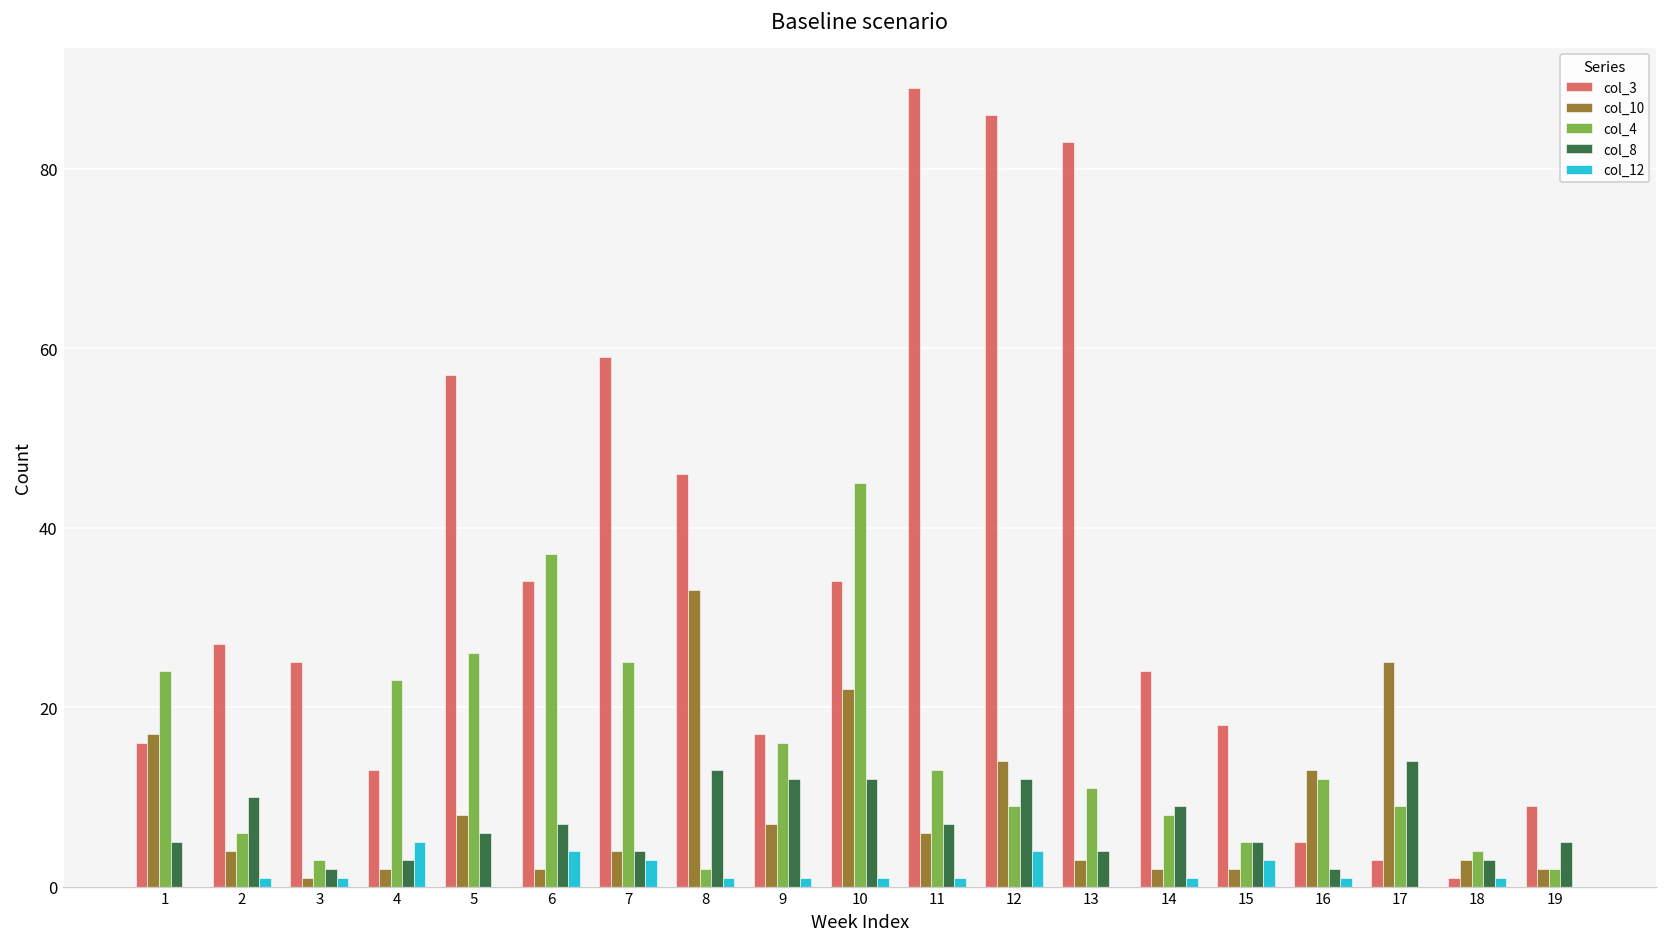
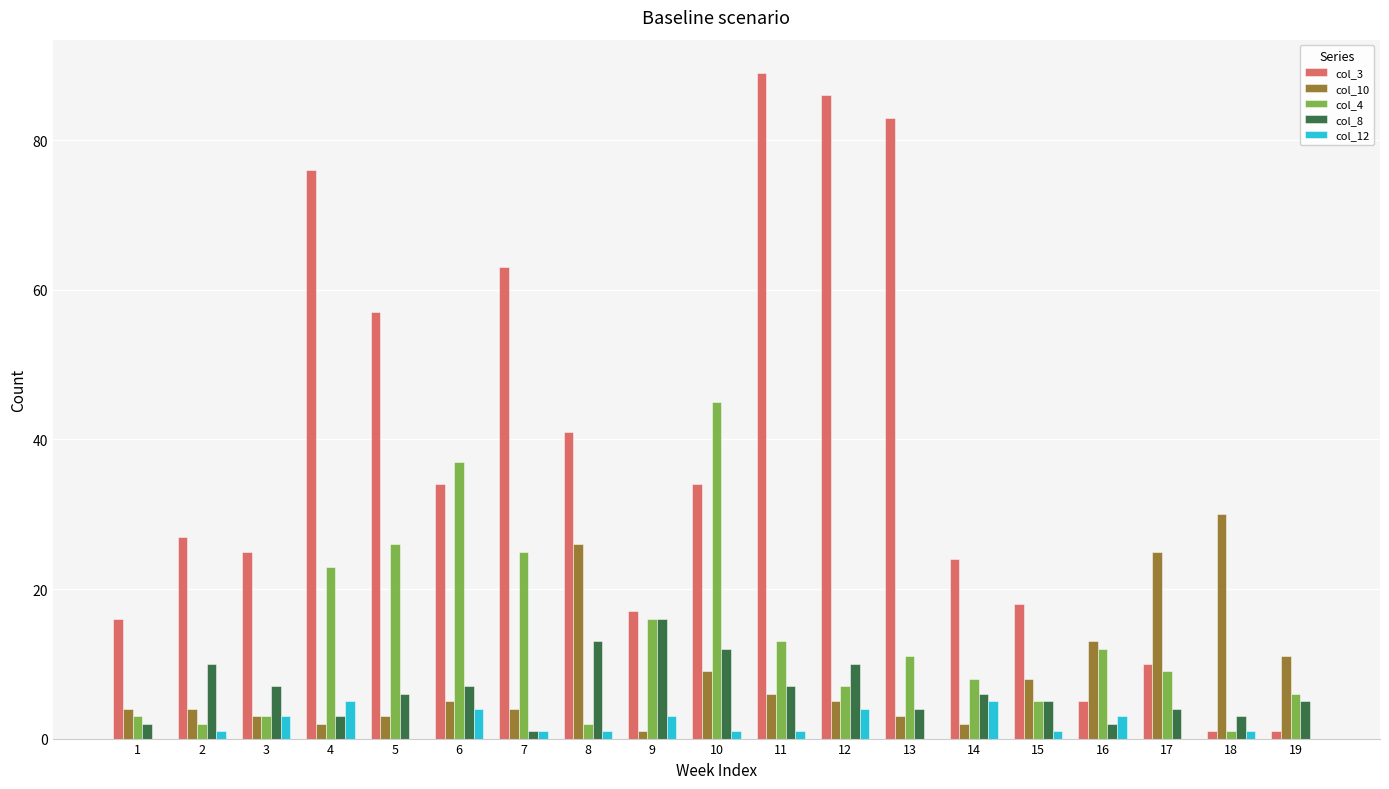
  {
    "col_3": {
      "1": 16,
      "2": 27,
      "3": 25,
-     "4": 13,
+     "4": 76,
      "5": 57,
      "6": 34,
-     "7": 59,
-     "8": 46,
+     "7": 63,
+     "8": 41,
      "9": 17,
      "10": 34,
      "11": 89,
      "12": 86,
      "13": 83,
      "14": 24,
      "15": 18,
      "16": 5,
-     "17": 3,
+     "17": 10,
      "18": 1,
-     "19": 9
+     "19": 1
    },
    "col_10": {
-     "1": 17,
+     "1": 4,
      "2": 4,
-     "3": 1,
+     "3": 3,
      "4": 2,
-     "5": 8,
-     "6": 2,
+     "5": 3,
+     "6": 5,
      "7": 4,
-     "8": 33,
-     "9": 7,
-     "10": 22,
+     "8": 26,
+     "9": 1,
+     "10": 9,
      "11": 6,
-     "12": 14,
+     "12": 5,
      "13": 3,
      "14": 2,
-     "15": 2,
+     "15": 8,
      "16": 13,
      "17": 25,
-     "18": 3,
-     "19": 2
+     "18": 30,
+     "19": 11
    },
    "col_4": {
-     "1": 24,
-     "2": 6,
+     "1": 3,
+     "2": 2,
      "3": 3,
      "4": 23,
      "5": 26,
      "6": 37,
      "7": 25,
      "8": 2,
      "9": 16,
      "10": 45,
      "11": 13,
-     "12": 9,
+     "12": 7,
      "13": 11,
      "14": 8,
      "15": 5,
      "16": 12,
      "17": 9,
-     "18": 4,
-     "19": 2
+     "18": 1,
+     "19": 6
    },
    "col_8": {
-     "1": 5,
+     "1": 2,
      "2": 10,
-     "3": 2,
+     "3": 7,
      "4": 3,
      "5": 6,
      "6": 7,
-     "7": 4,
+     "7": 1,
      "8": 13,
-     "9": 12,
+     "9": 16,
      "10": 12,
      "11": 7,
-     "12": 12,
+     "12": 10,
      "13": 4,
-     "14": 9,
+     "14": 6,
      "15": 5,
      "16": 2,
-     "17": 14,
+     "17": 4,
      "18": 3,
      "19": 5
    },
    "col_12": {
      "1": 0,
      "2": 1,
-     "3": 1,
+     "3": 3,
      "4": 5,
      "5": 0,
      "6": 4,
-     "7": 3,
+     "7": 1,
      "8": 1,
-     "9": 1,
+     "9": 3,
      "10": 1,
      "11": 1,
      "12": 4,
      "13": 0,
-     "14": 1,
-     "15": 3,
-     "16": 1,
+     "14": 5,
+     "15": 1,
+     "16": 3,
      "17": 0,
      "18": 1,
      "19": 0
    }
  }
